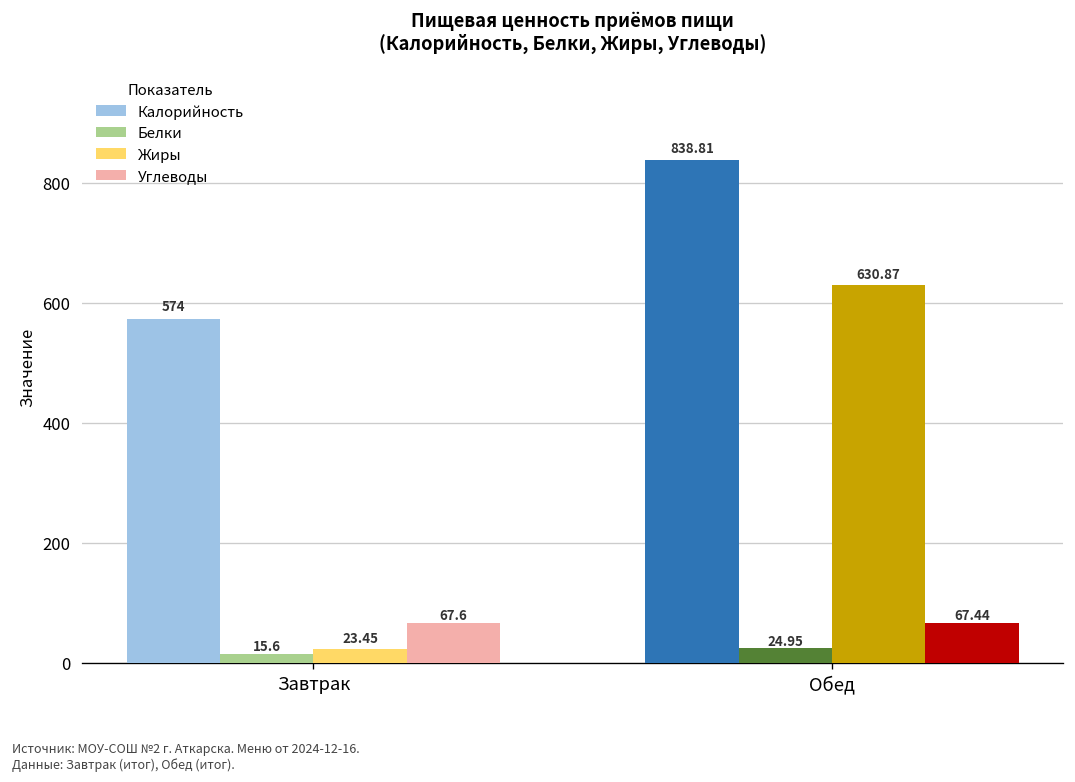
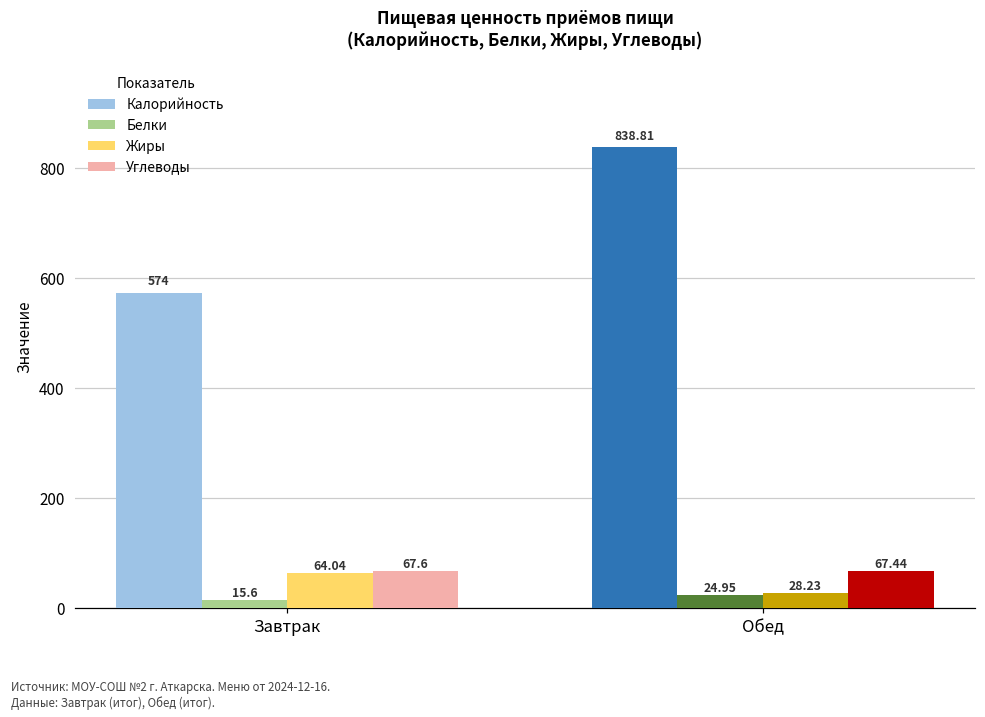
  {
    "Калорийность": {
      "Завтрак": 574,
      "Обед": 838.81
    },
    "Белки": {
      "Завтрак": 15.6,
      "Обед": 24.95
    },
    "Жиры": {
-     "Завтрак": 23.45,
-     "Обед": 630.87
+     "Завтрак": 64.04,
+     "Обед": 28.23
    },
    "Углеводы": {
      "Завтрак": 67.6,
      "Обед": 67.44
    }
  }
